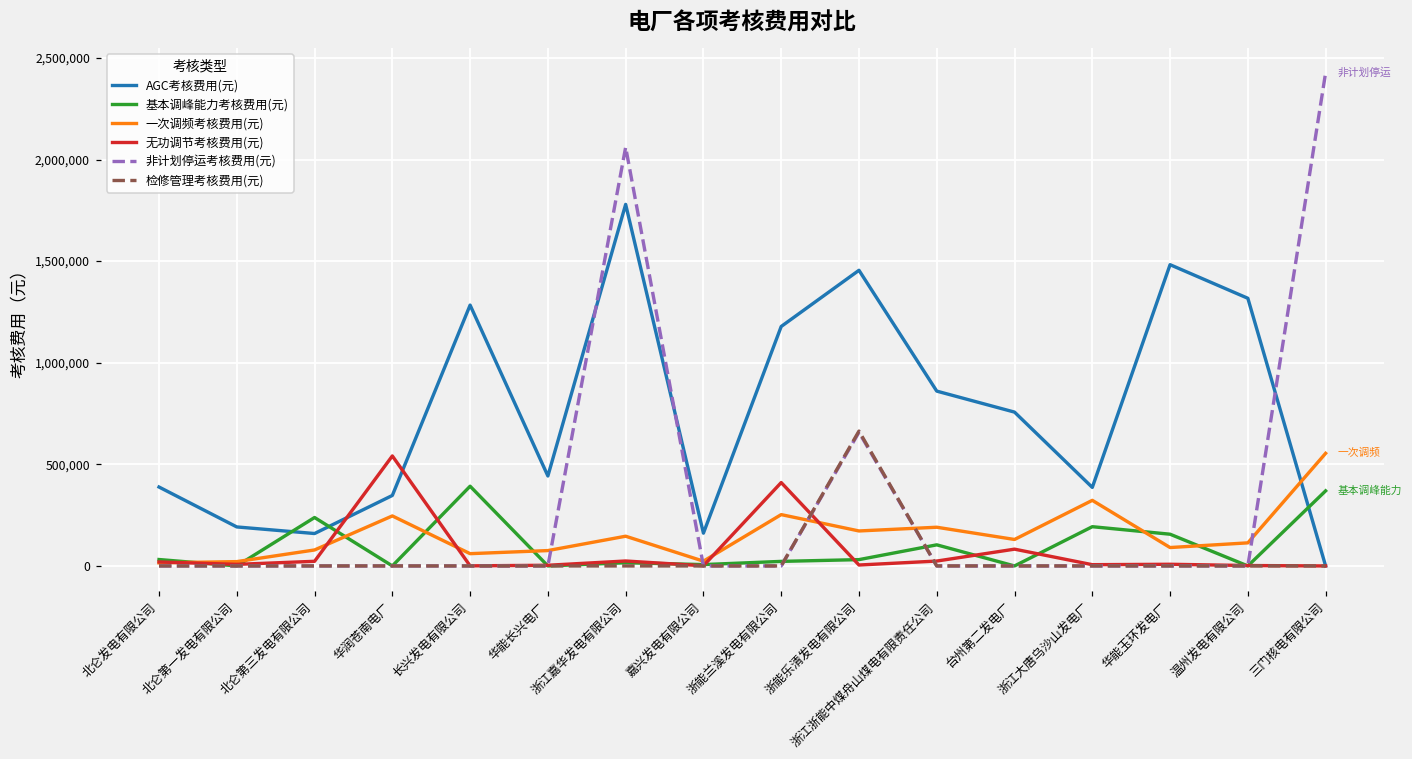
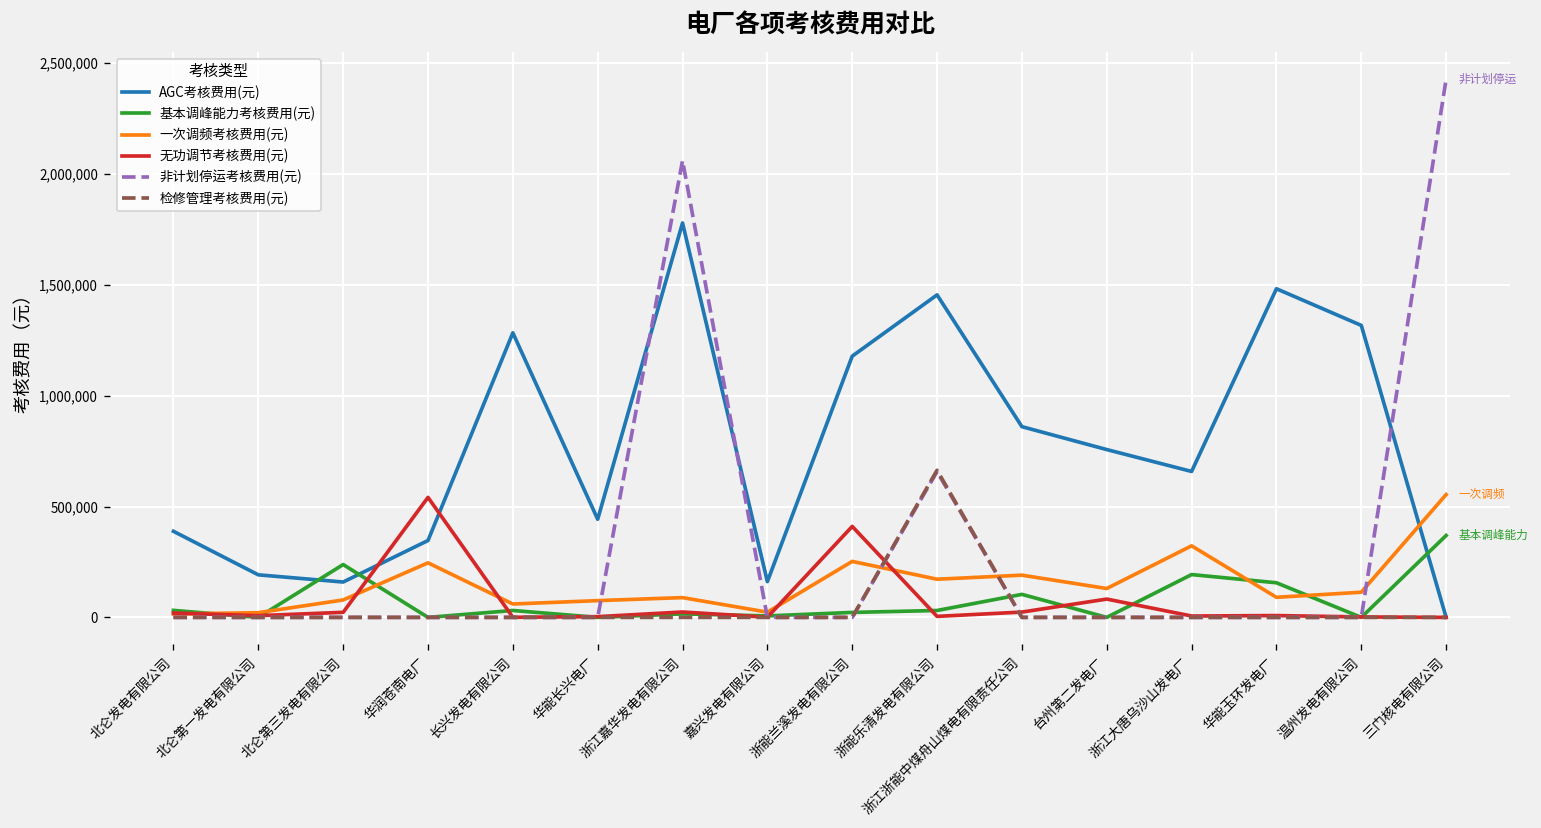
  {
    "AGC考核费用(元)": {
      "北仑发电有限公司": "390,000",
      "北仑第一发电有限公司": "190,000",
      "北仑第三发电有限公司": "160,000",
      "华润苍南电厂": "350,000",
      "长兴发电有限公司": "1,280,000",
      "华能长兴电厂": "440,000",
      "浙江嘉华发电有限公司": "1,780,000",
      "嘉兴发电有限公司": "160,000",
      "浙能兰溪发电有限公司": "1,180,000",
      "浙能乐清发电有限公司": "1,450,000",
      "浙江浙能中煤舟山煤电有限责任公司": "860,000",
      "台州第二发电厂": "760,000",
-     "浙江大唐乌沙山发电厂": "390,000",
+     "浙江大唐乌沙山发电厂": "660,000",
      "华能玉环发电厂": "1,480,000",
      "温州发电有限公司": "1,320,000"
    },
    "基本调峰能力考核费用(元)": {
      "北仑第三发电有限公司": "240,000",
-     "长兴发电有限公司": "390,000",
+     "长兴发电有限公司": "30,000",
      "浙能兰溪发电有限公司": "20,000",
      "浙能乐清发电有限公司": "30,000",
      "浙江浙能中煤舟山煤电有限责任公司": "100,000",
      "浙江大唐乌沙山发电厂": "190,000",
      "华能玉环发电厂": "160,000",
      "三门核电有限公司": "370,000"
    },
    "一次调频考核费用(元)": {
      "北仑第三发电有限公司": "80,000",
      "华润苍南电厂": "250,000",
      "长兴发电有限公司": "60,000",
      "华能长兴电厂": "80,000",
-     "浙江嘉华发电有限公司": "150,000",
+     "浙江嘉华发电有限公司": "90,000",
      "嘉兴发电有限公司": "20,000",
      "浙能兰溪发电有限公司": "250,000",
      "浙能乐清发电有限公司": "170,000",
      "浙江浙能中煤舟山煤电有限责任公司": "190,000",
      "台州第二发电厂": "130,000",
      "浙江大唐乌沙山发电厂": "320,000",
      "华能玉环发电厂": "90,000",
      "温州发电有限公司": "110,000",
      "三门核电有限公司": "550,000"
    },
    "无功调节考核费用(元)": {
      "北仑第三发电有限公司": "20,000",
      "华润苍南电厂": "540,000",
      "浙能兰溪发电有限公司": "410,000",
      "浙能乐清发电有限公司": "0",
      "浙江浙能中煤舟山煤电有限责任公司": "20,000",
      "台州第二发电厂": "80,000"
    },
    "非计划停运考核费用(元)": {
      "浙江嘉华发电有限公司": "2,060,000",
      "三门核电有限公司": "2,430,000"
    },
    "检修管理考核费用(元)": {
      "浙江嘉华发电有限公司": "0"
    }
  }
